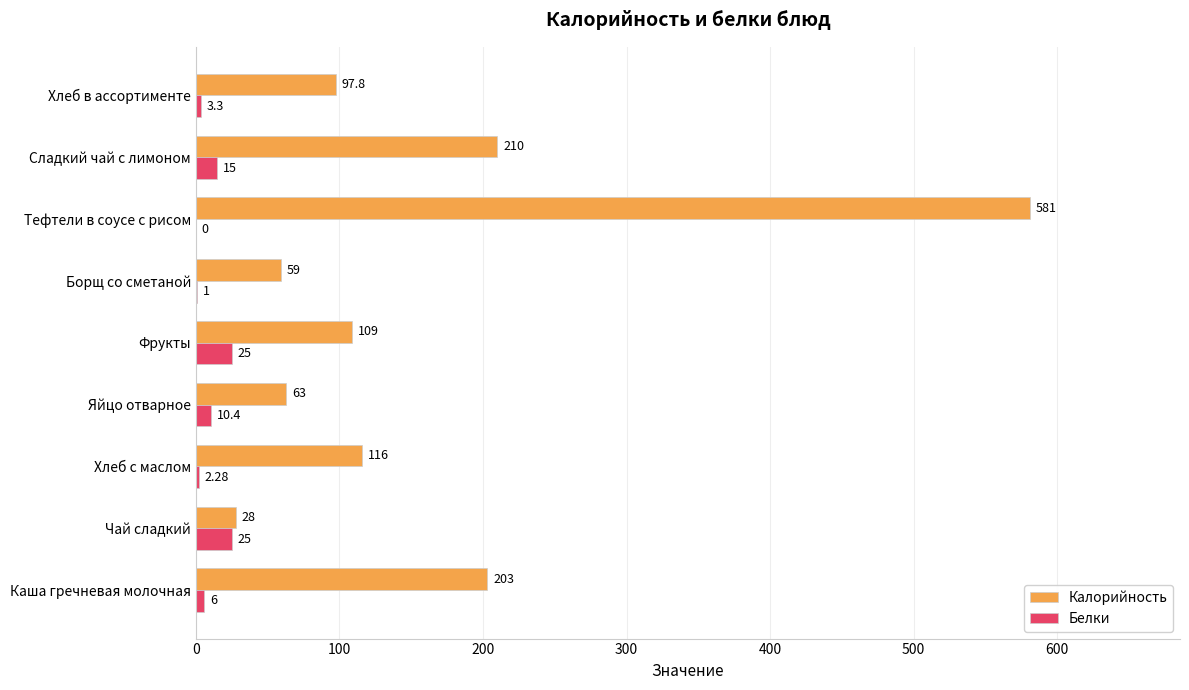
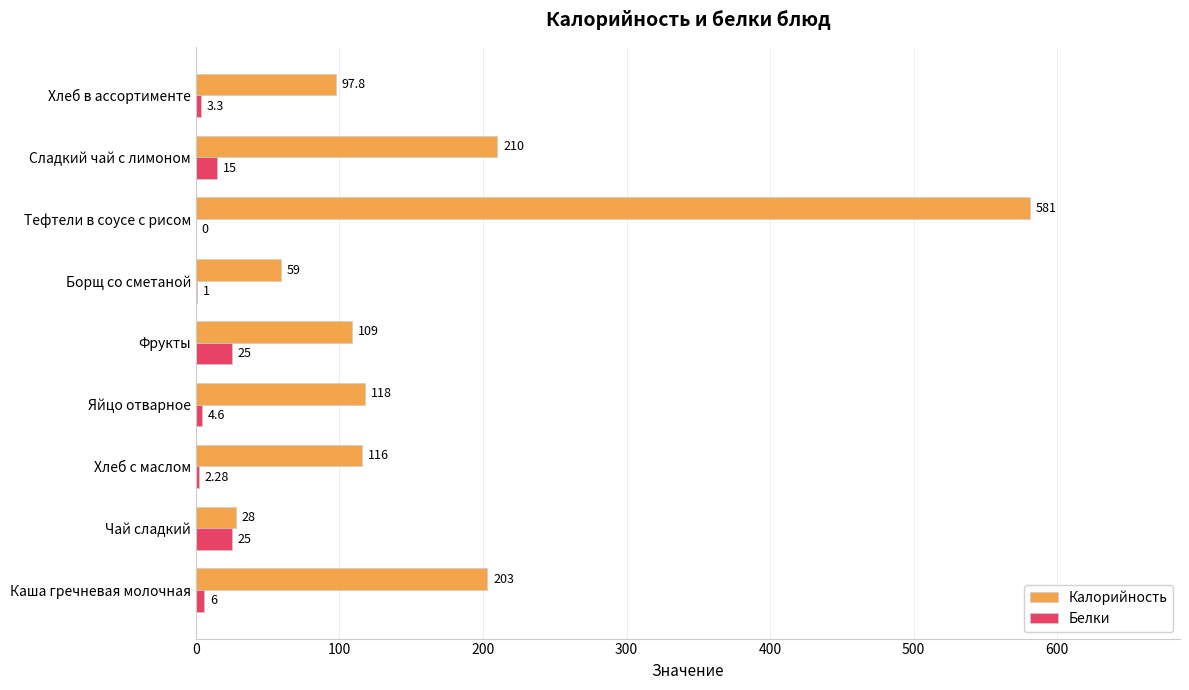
  {
    "Калорийность": {
      "Хлеб в ассортименте": 97.8,
      "Сладкий чай с лимоном": 210,
      "Тефтели в соусе с рисом": 581,
      "Борщ со сметаной": 59,
      "Фрукты": 109,
-     "Яйцо отварное": 63,
+     "Яйцо отварное": 118,
      "Хлеб с маслом": 116,
      "Чай сладкий": 28,
      "Каша гречневая молочная": 203
    },
    "Белки": {
      "Хлеб в ассортименте": 3.3,
      "Сладкий чай с лимоном": 15,
      "Тефтели в соусе с рисом": 0,
      "Борщ со сметаной": 1,
      "Фрукты": 25,
-     "Яйцо отварное": 10.4,
+     "Яйцо отварное": 4.6,
      "Хлеб с маслом": 2.28,
      "Чай сладкий": 25,
      "Каша гречневая молочная": 6
    }
  }
